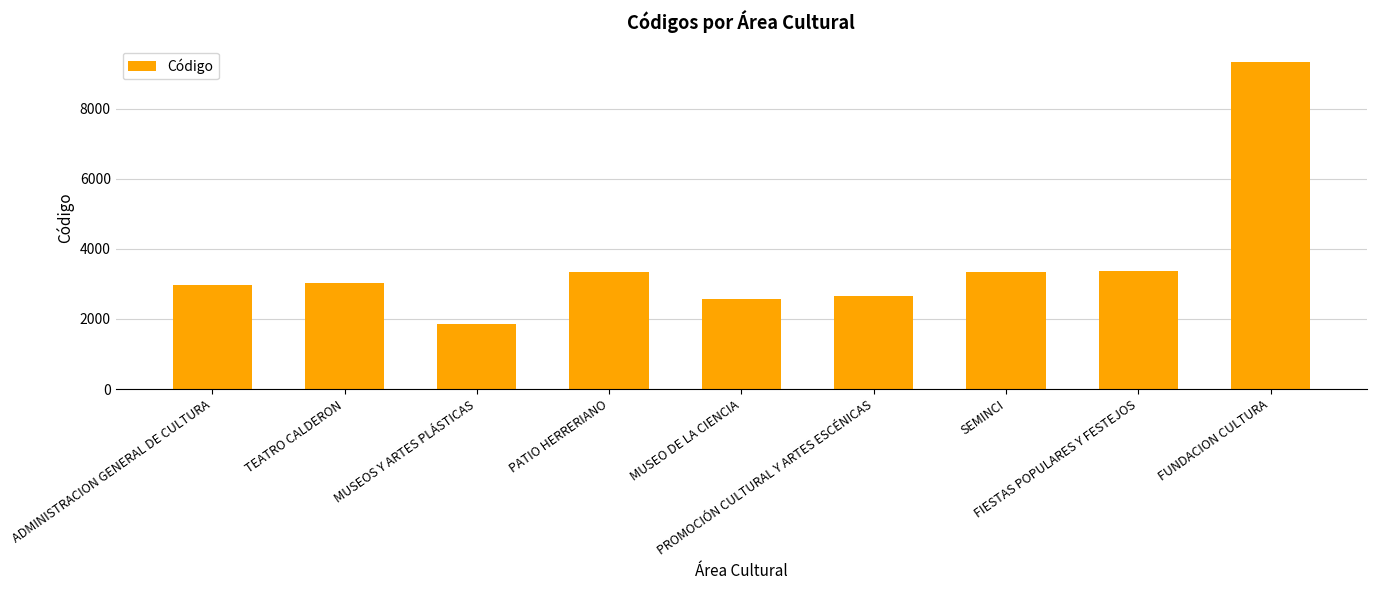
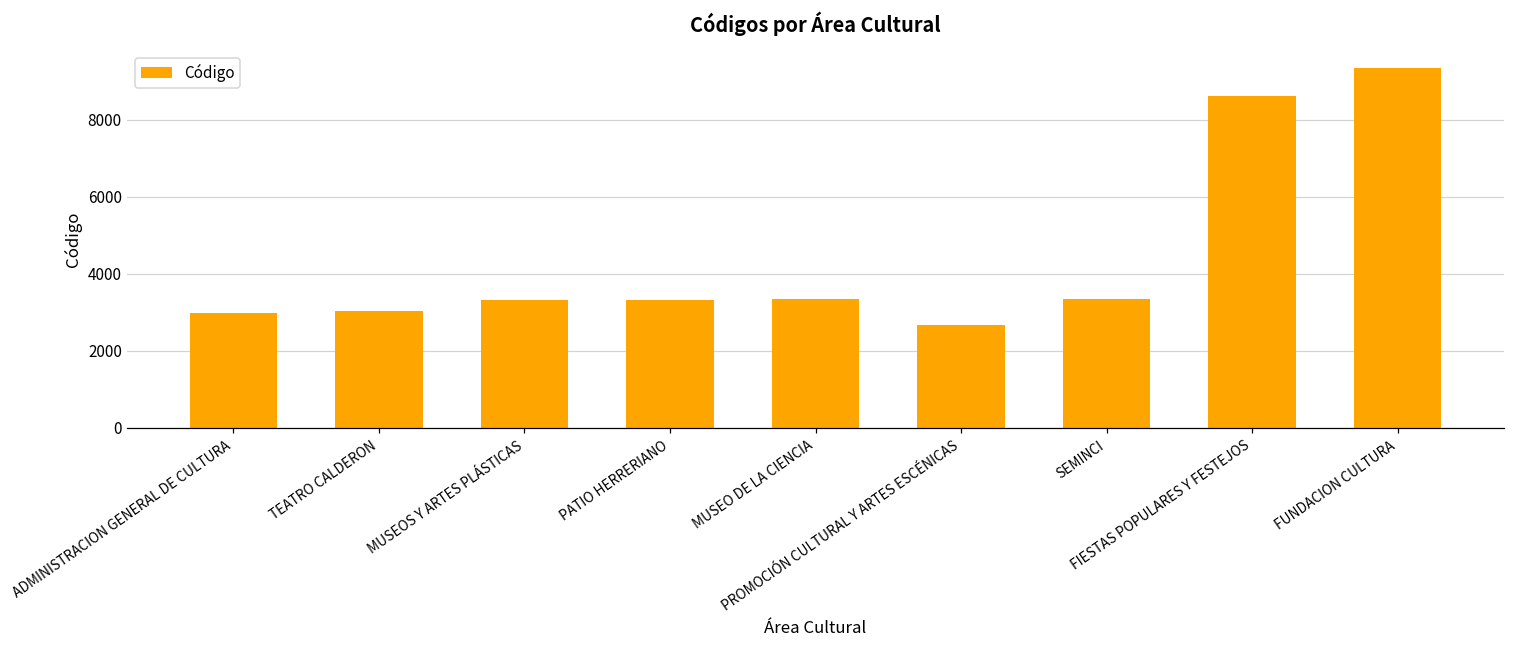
  {
    "ADMINISTRACION GENERAL DE CULTURA": 3000,
    "TEATRO CALDERON": 3000,
-   "MUSEOS Y ARTES PLÁSTICAS": 1800,
+   "MUSEOS Y ARTES PLÁSTICAS": 3300,
    "PATIO HERRERIANO": 3300,
-   "MUSEO DE LA CIENCIA": 2600,
+   "MUSEO DE LA CIENCIA": 3300,
    "PROMOCIÓN CULTURAL Y ARTES ESCÉNICAS": 2700,
    "SEMINCI": 3300,
-   "FIESTAS POPULARES Y FESTEJOS": 3400,
+   "FIESTAS POPULARES Y FESTEJOS": 8600,
    "FUNDACION CULTURA": 9300
  }
